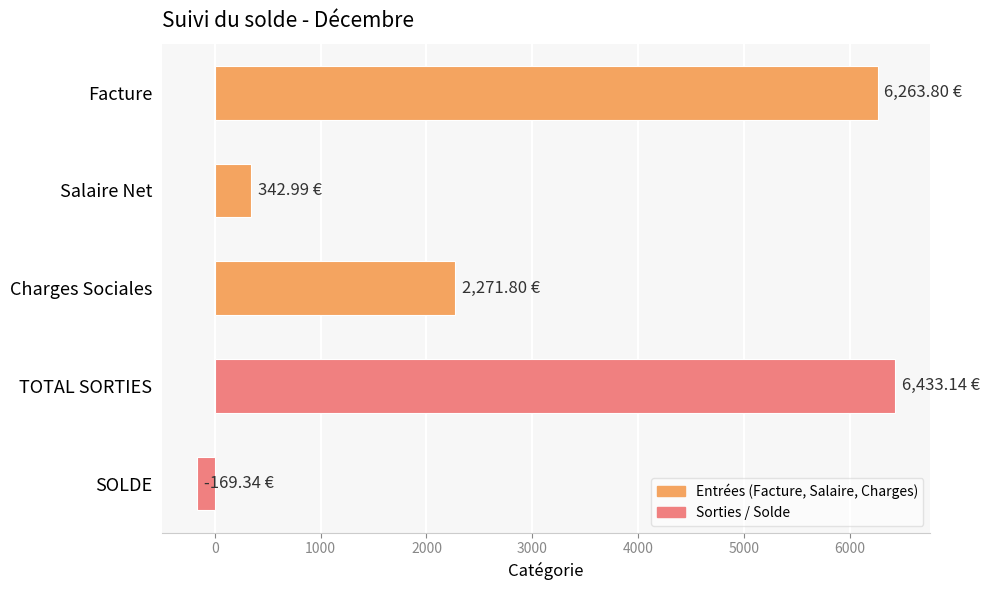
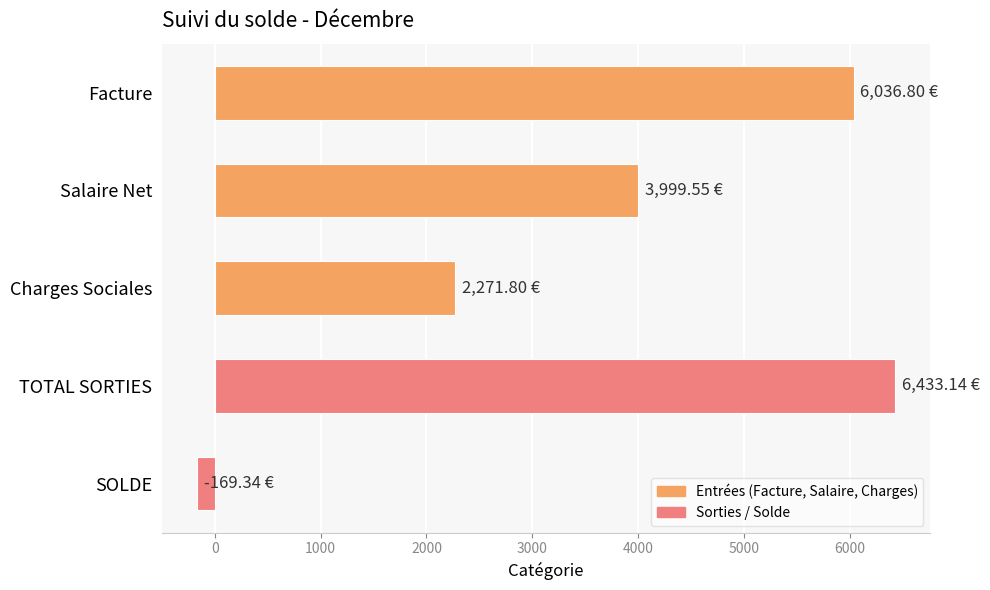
  {
-   "Facture": "6,263.80",
-   "Salaire Net": "342.99",
+   "Facture": "6,036.80",
+   "Salaire Net": "3,999.55",
    "Charges Sociales": "2,271.80",
    "TOTAL SORTIES": "6,433.14",
    "SOLDE": "-169.34"
  }
